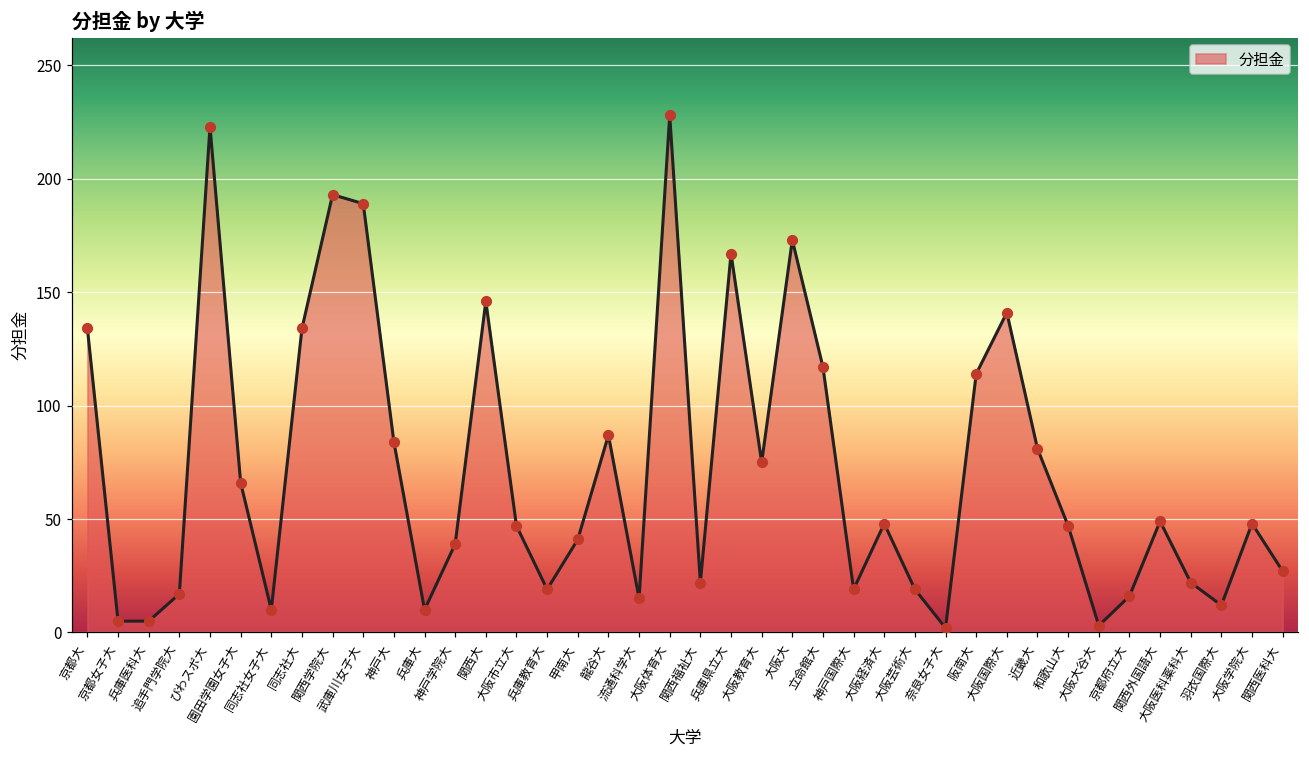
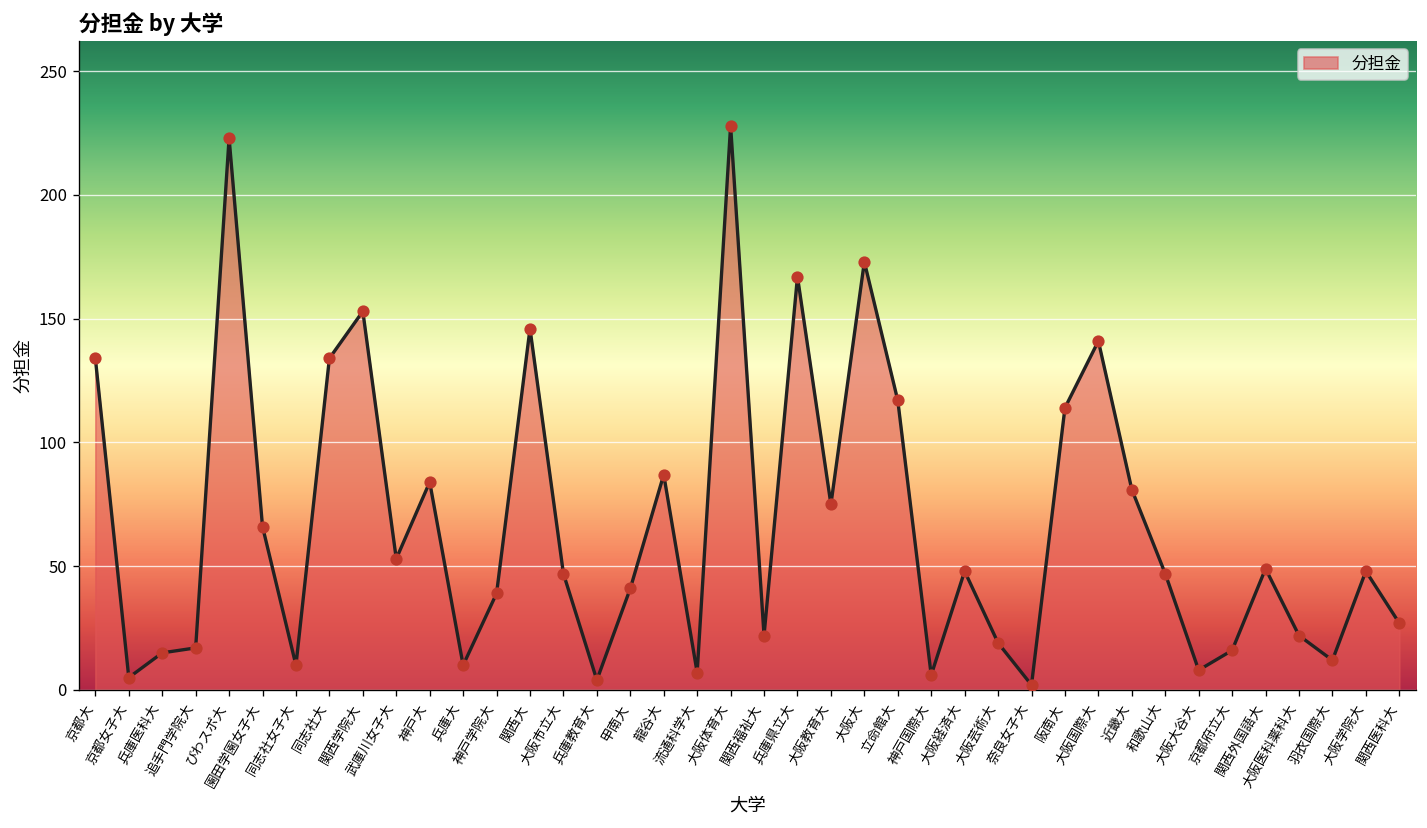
  {
    "京都大": 134,
    "京都女子大": 5,
-   "兵庫医科大": 5,
+   "兵庫医科大": 15,
    "追手門学院大": 17,
    "びわスポ大": 223,
    "園田学園女子大": 66,
    "同志社女子大": 10,
    "同志社大": 134,
-   "関西学院大": 193,
-   "武庫川女子大": 189,
+   "関西学院大": 153,
+   "武庫川女子大": 53,
    "神戸大": 84,
    "兵庫大": 10,
    "神戸学院大": 39,
    "関西大": 146,
    "大阪市立大": 47,
-   "兵庫教育大": 19,
+   "兵庫教育大": 4,
    "甲南大": 41,
    "龍谷大": 87,
-   "流通科学大": 15,
+   "流通科学大": 7,
    "大阪体育大": 228,
    "関西福祉大": 22,
    "兵庫県立大": 167,
    "大阪教育大": 75,
    "大阪大": 173,
    "立命館大": 117,
-   "神戸国際大": 19,
+   "神戸国際大": 6,
    "大阪経済大": 48,
    "大阪芸術大": 19,
    "奈良女子大": 2,
    "阪南大": 114,
    "大阪国際大": 141,
    "近畿大": 81,
    "和歌山大": 47,
-   "大阪大谷大": 3,
+   "大阪大谷大": 8,
    "京都府立大": 16,
    "関西外国語大": 49,
    "大阪医科薬科大": 22,
    "羽衣国際大": 12,
    "大阪学院大": 48,
    "関西医科大": 27
  }
